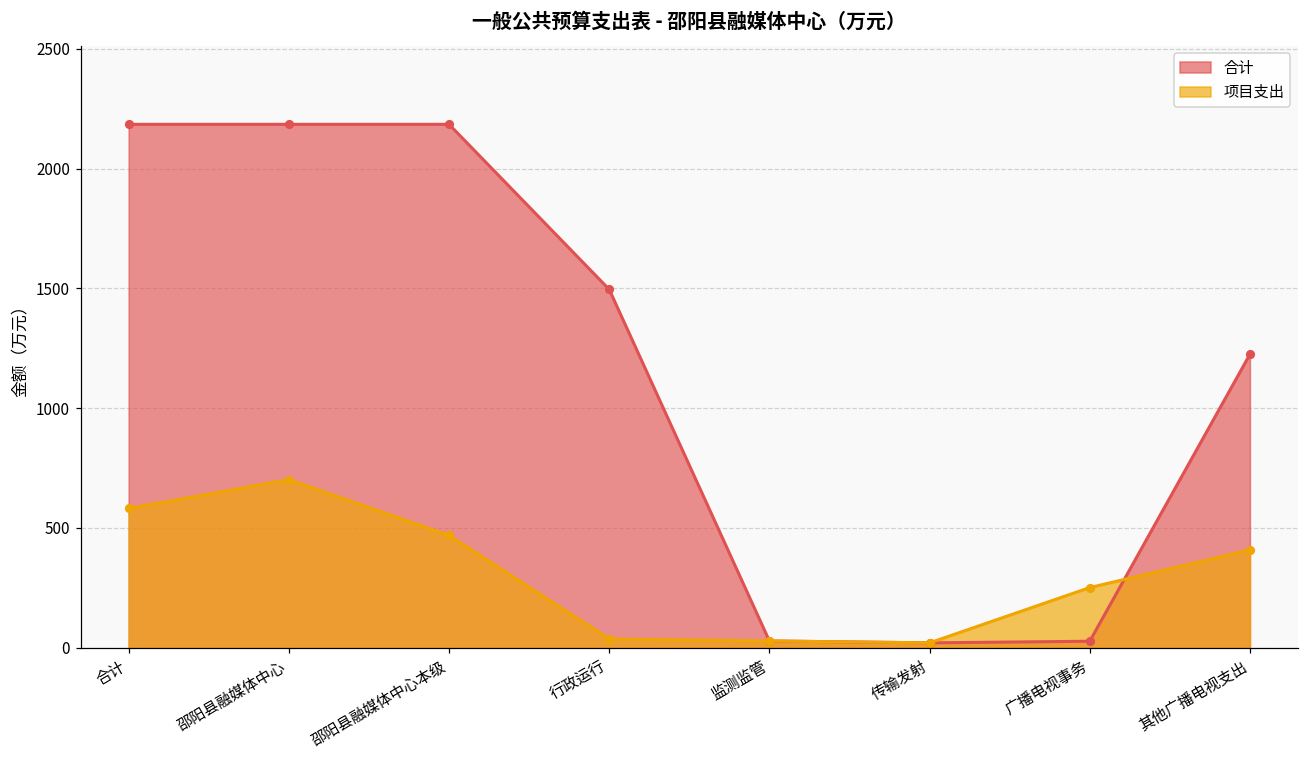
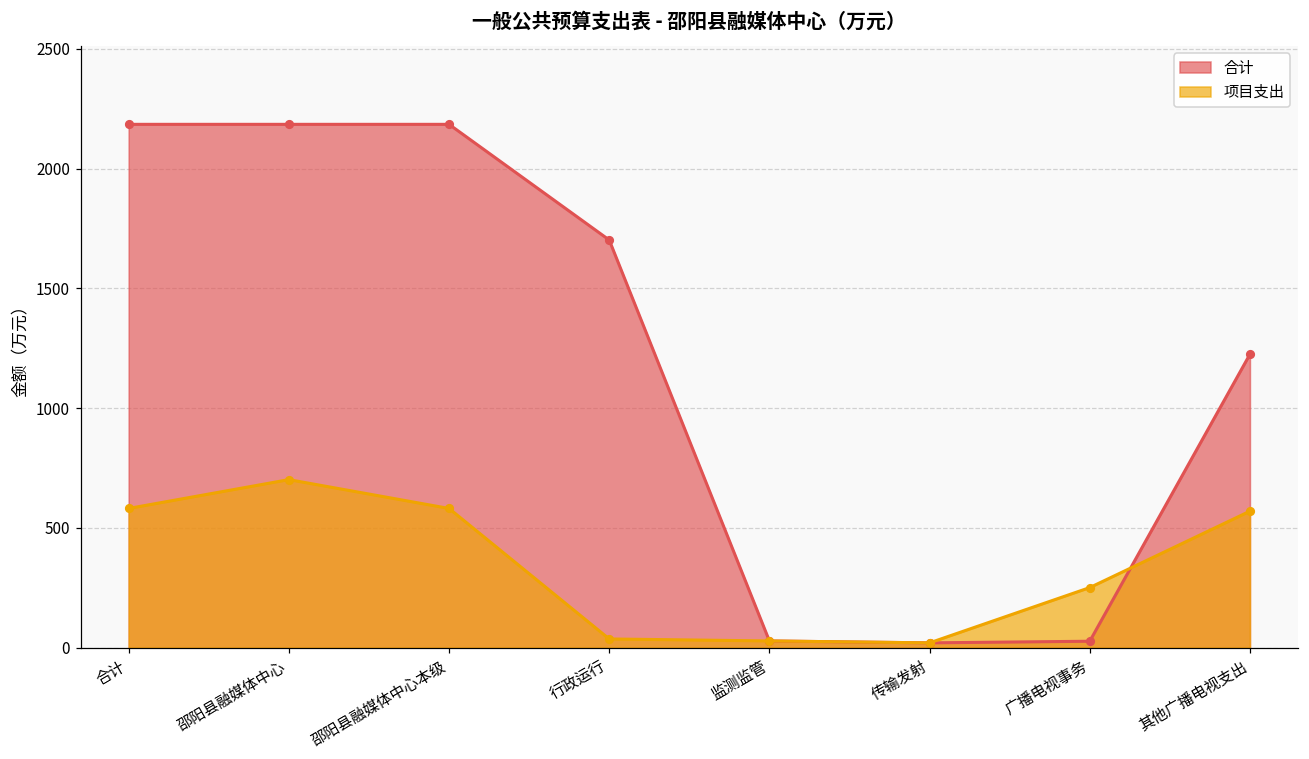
  {
    "合计": {
      "合计": 2180,
      "邵阳县融媒体中心": 2180,
      "邵阳县融媒体中心本级": 2180,
-     "行政运行": 1500,
+     "行政运行": 1700,
      "广播电视事务": 30,
      "其他广播电视支出": 1220
    },
    "项目支出": {
      "合计": 580,
      "邵阳县融媒体中心": 700,
-     "邵阳县融媒体中心本级": 470,
+     "邵阳县融媒体中心本级": 580,
      "行政运行": 40,
      "广播电视事务": 250,
-     "其他广播电视支出": 410
+     "其他广播电视支出": 570
    }
  }
